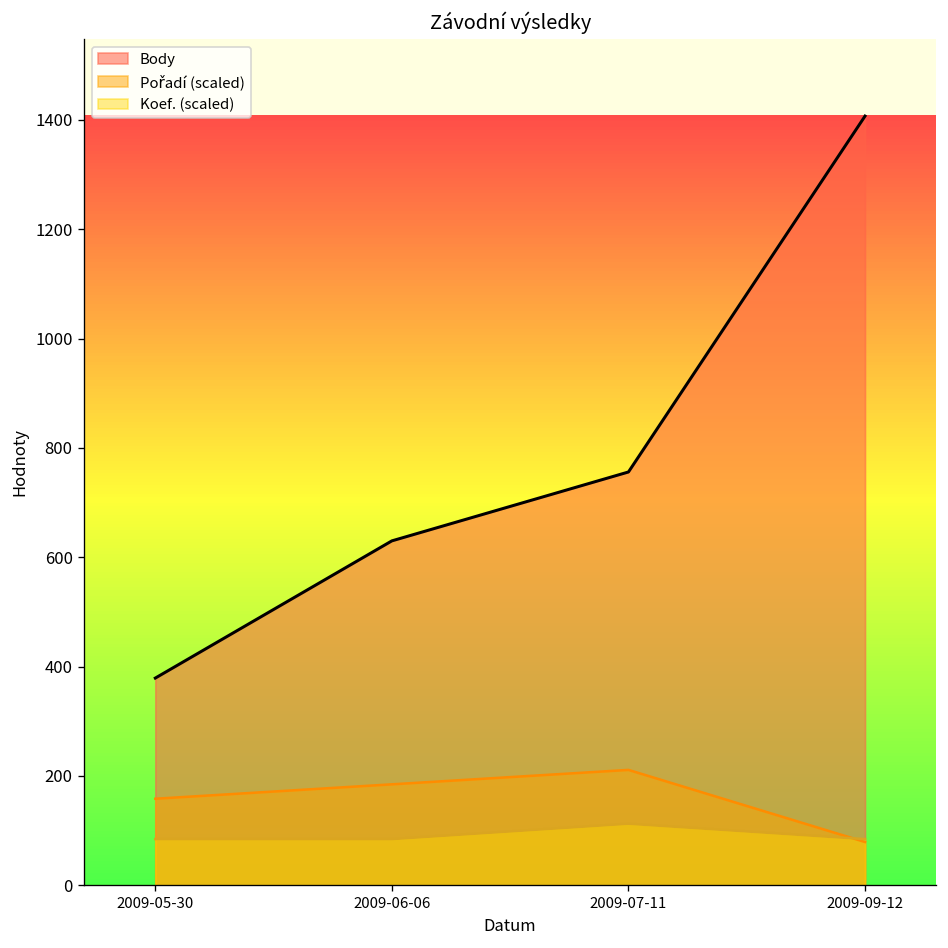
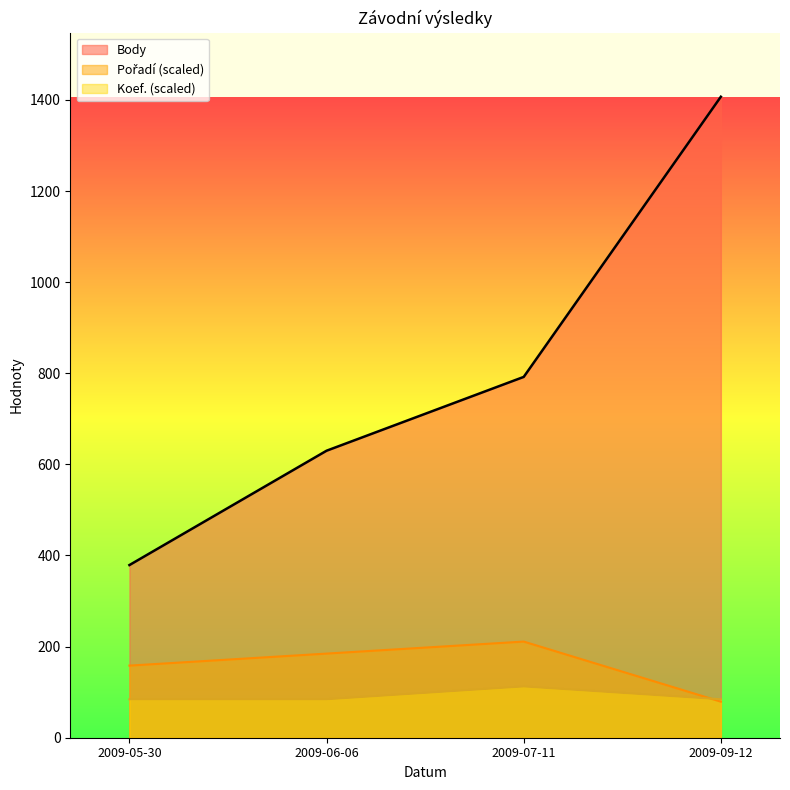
  {
    "Body": {
      "2009-05-30": 380,
      "2009-06-06": 630,
-     "2009-07-11": 760,
+     "2009-07-11": 790,
      "2009-09-12": 1410
    }
  }
